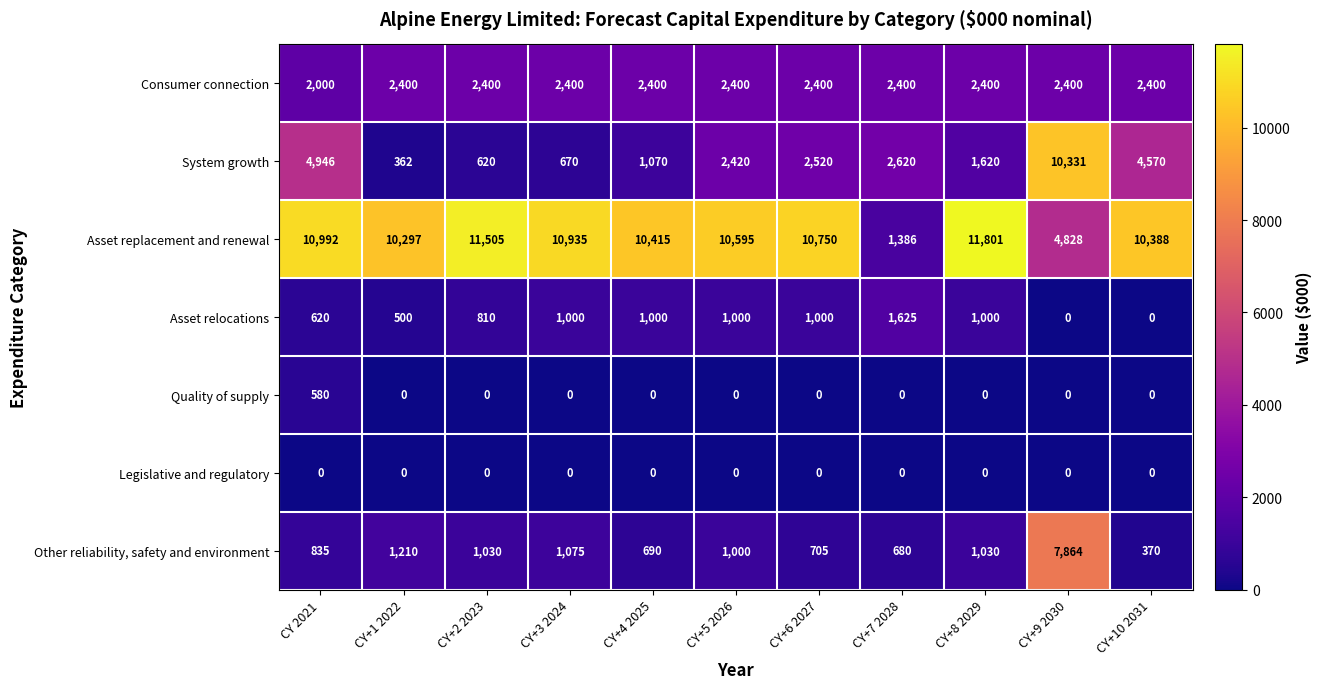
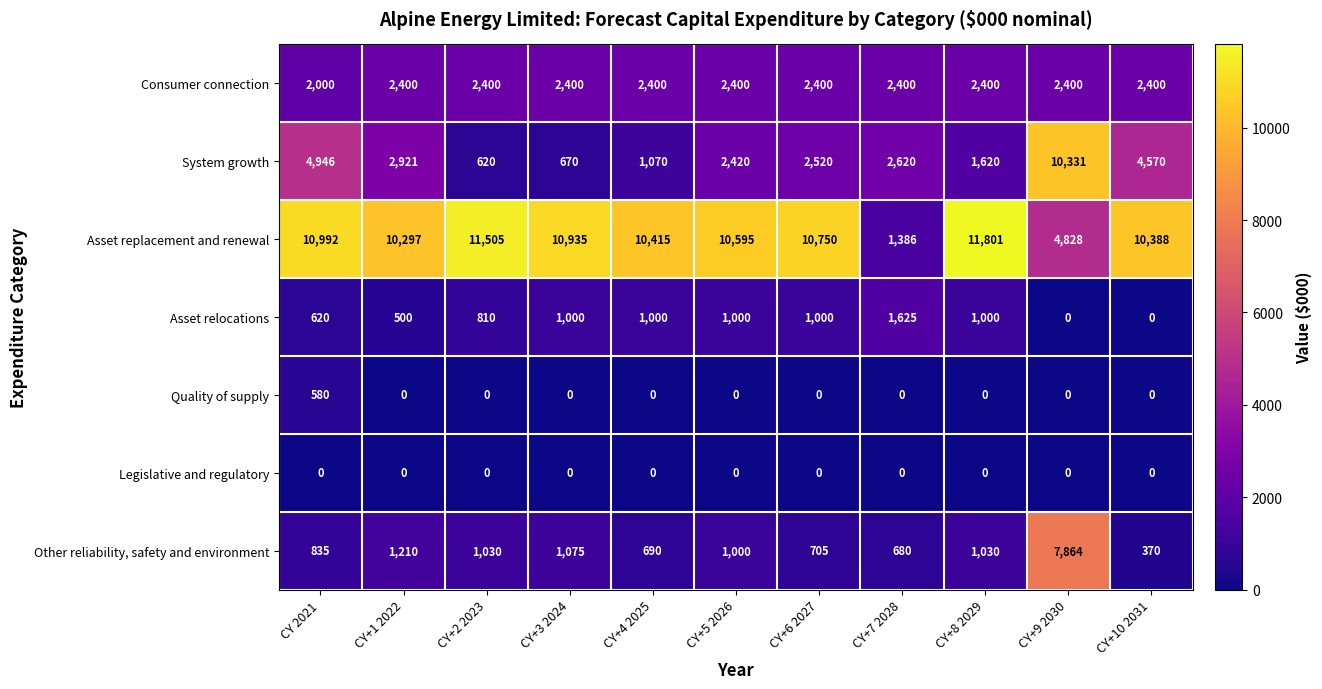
  {
    "Consumer connection": {
      "CY 2021": "2,000",
      "CY+1 2022": "2,400",
      "CY+2 2023": "2,400",
      "CY+3 2024": "2,400",
      "CY+4 2025": "2,400",
      "CY+5 2026": "2,400",
      "CY+6 2027": "2,400",
      "CY+7 2028": "2,400",
      "CY+8 2029": "2,400",
      "CY+9 2030": "2,400",
      "CY+10 2031": "2,400"
    },
    "System growth": {
      "CY 2021": "4,946",
-     "CY+1 2022": "362",
+     "CY+1 2022": "2,921",
      "CY+2 2023": "620",
      "CY+3 2024": "670",
      "CY+4 2025": "1,070",
      "CY+5 2026": "2,420",
      "CY+6 2027": "2,520",
      "CY+7 2028": "2,620",
      "CY+8 2029": "1,620",
      "CY+9 2030": "10,331",
      "CY+10 2031": "4,570"
    },
    "Asset replacement and renewal": {
      "CY 2021": "10,992",
      "CY+1 2022": "10,297",
      "CY+2 2023": "11,505",
      "CY+3 2024": "10,935",
      "CY+4 2025": "10,415",
      "CY+5 2026": "10,595",
      "CY+6 2027": "10,750",
      "CY+7 2028": "1,386",
      "CY+8 2029": "11,801",
      "CY+9 2030": "4,828",
      "CY+10 2031": "10,388"
    },
    "Asset relocations": {
      "CY 2021": "620",
      "CY+1 2022": "500",
      "CY+2 2023": "810",
      "CY+3 2024": "1,000",
      "CY+4 2025": "1,000",
      "CY+5 2026": "1,000",
      "CY+6 2027": "1,000",
      "CY+7 2028": "1,625",
      "CY+8 2029": "1,000",
      "CY+9 2030": "0",
      "CY+10 2031": "0"
    },
    "Quality of supply": {
      "CY 2021": "580",
      "CY+1 2022": "0",
      "CY+2 2023": "0",
      "CY+3 2024": "0",
      "CY+4 2025": "0",
      "CY+5 2026": "0",
      "CY+6 2027": "0",
      "CY+7 2028": "0",
      "CY+8 2029": "0",
      "CY+9 2030": "0",
      "CY+10 2031": "0"
    },
    "Legislative and regulatory": {
      "CY 2021": "0",
      "CY+1 2022": "0",
      "CY+2 2023": "0",
      "CY+3 2024": "0",
      "CY+4 2025": "0",
      "CY+5 2026": "0",
      "CY+6 2027": "0",
      "CY+7 2028": "0",
      "CY+8 2029": "0",
      "CY+9 2030": "0",
      "CY+10 2031": "0"
    },
    "Other reliability, safety and environment": {
      "CY 2021": "835",
      "CY+1 2022": "1,210",
      "CY+2 2023": "1,030",
      "CY+3 2024": "1,075",
      "CY+4 2025": "690",
      "CY+5 2026": "1,000",
      "CY+6 2027": "705",
      "CY+7 2028": "680",
      "CY+8 2029": "1,030",
      "CY+9 2030": "7,864",
      "CY+10 2031": "370"
    }
  }
